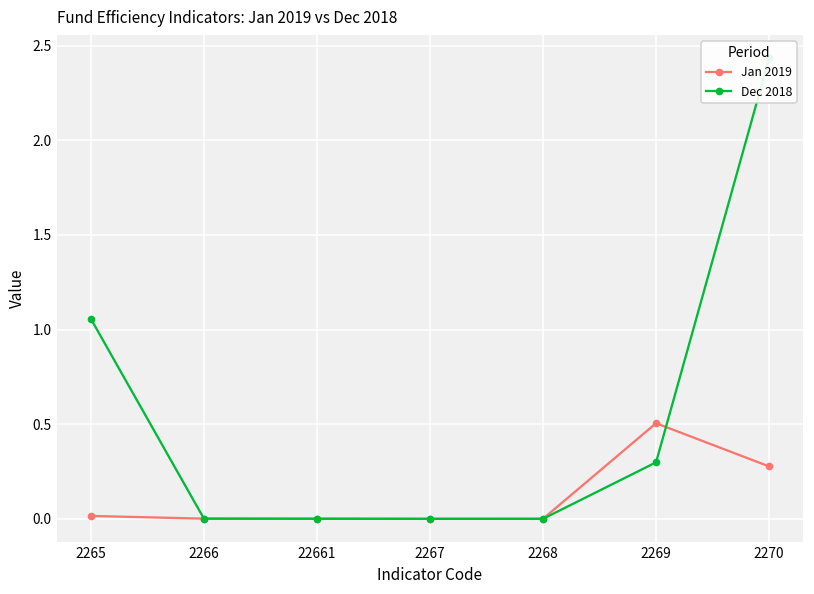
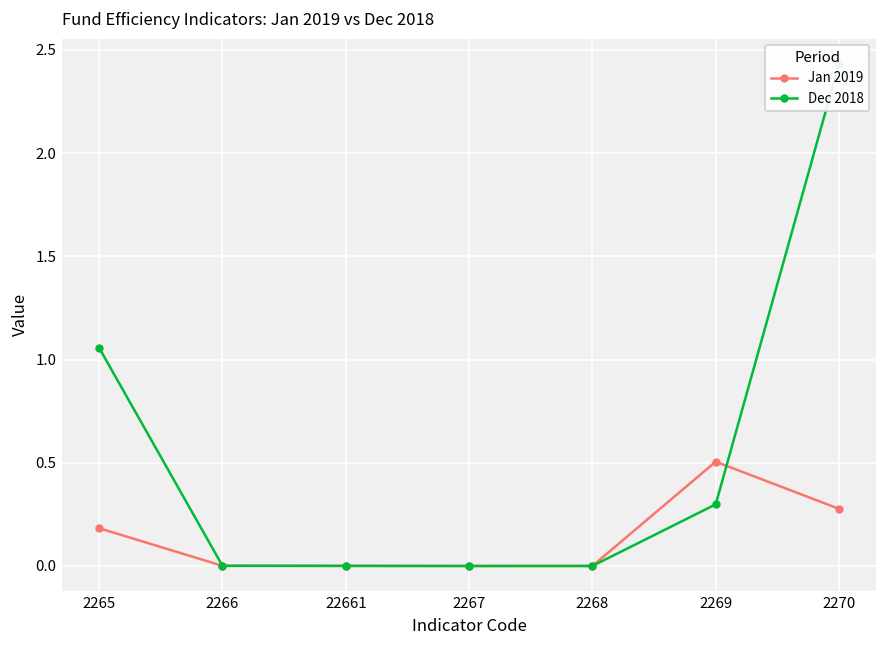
  {
    "Jan 2019": {
-     "2265": 0.02,
+     "2265": 0.18,
      "2269": 0.51,
      "2270": 0.28
    },
    "Dec 2018": {
      "2265": 1.06,
      "2269": 0.30
    }
  }
